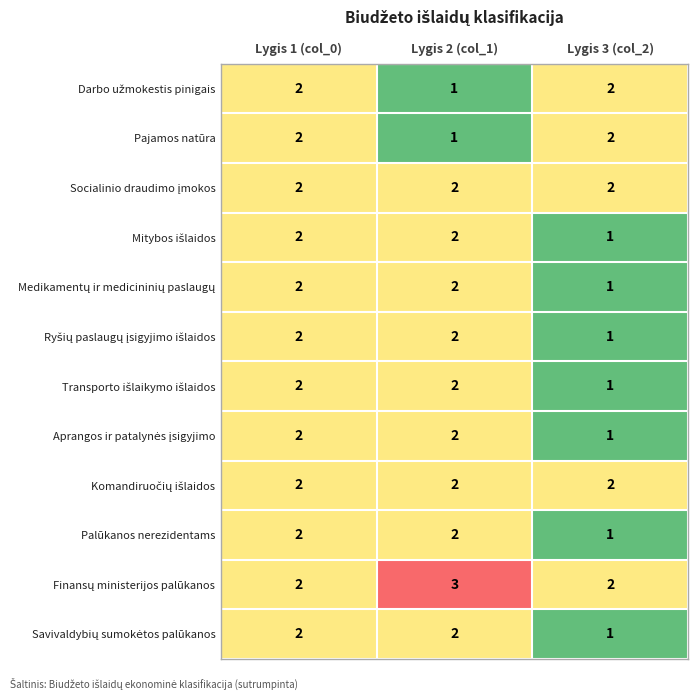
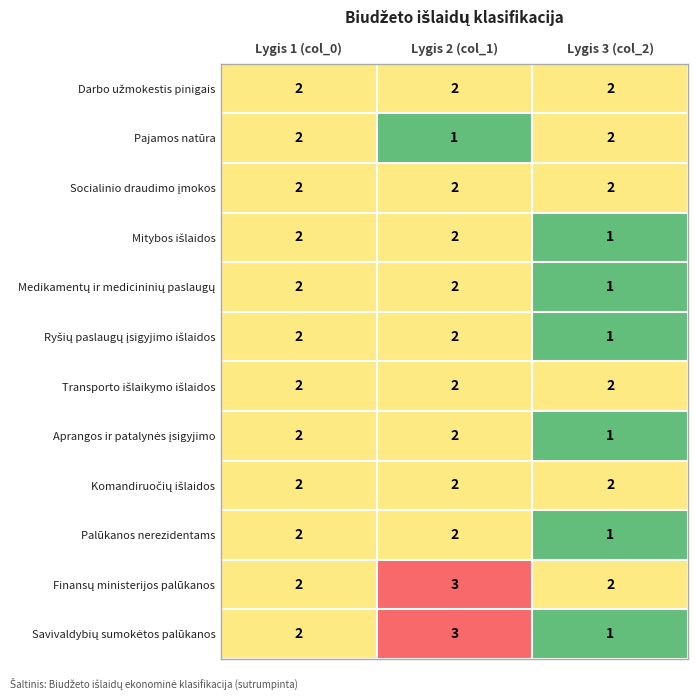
  {
    "Darbo užmokestis pinigais": {
      "Lygis 1 (col_0)": 2,
-     "Lygis 2 (col_1)": 1,
+     "Lygis 2 (col_1)": 2,
      "Lygis 3 (col_2)": 2
    },
    "Pajamos natūra": {
      "Lygis 1 (col_0)": 2,
      "Lygis 2 (col_1)": 1,
      "Lygis 3 (col_2)": 2
    },
    "Socialinio draudimo įmokos": {
      "Lygis 1 (col_0)": 2,
      "Lygis 2 (col_1)": 2,
      "Lygis 3 (col_2)": 2
    },
    "Mitybos išlaidos": {
      "Lygis 1 (col_0)": 2,
      "Lygis 2 (col_1)": 2,
      "Lygis 3 (col_2)": 1
    },
    "Medikamentų ir medicininių paslaugų": {
      "Lygis 1 (col_0)": 2,
      "Lygis 2 (col_1)": 2,
      "Lygis 3 (col_2)": 1
    },
    "Ryšių paslaugų įsigyjimo išlaidos": {
      "Lygis 1 (col_0)": 2,
      "Lygis 2 (col_1)": 2,
      "Lygis 3 (col_2)": 1
    },
    "Transporto išlaikymo išlaidos": {
      "Lygis 1 (col_0)": 2,
      "Lygis 2 (col_1)": 2,
-     "Lygis 3 (col_2)": 1
+     "Lygis 3 (col_2)": 2
    },
    "Aprangos ir patalynės įsigyjimo": {
      "Lygis 1 (col_0)": 2,
      "Lygis 2 (col_1)": 2,
      "Lygis 3 (col_2)": 1
    },
    "Komandiruočių išlaidos": {
      "Lygis 1 (col_0)": 2,
      "Lygis 2 (col_1)": 2,
      "Lygis 3 (col_2)": 2
    },
    "Palūkanos nerezidentams": {
      "Lygis 1 (col_0)": 2,
      "Lygis 2 (col_1)": 2,
      "Lygis 3 (col_2)": 1
    },
    "Finansų ministerijos palūkanos": {
      "Lygis 1 (col_0)": 2,
      "Lygis 2 (col_1)": 3,
      "Lygis 3 (col_2)": 2
    },
    "Savivaldybių sumokėtos palūkanos": {
      "Lygis 1 (col_0)": 2,
-     "Lygis 2 (col_1)": 2,
+     "Lygis 2 (col_1)": 3,
      "Lygis 3 (col_2)": 1
    }
  }
